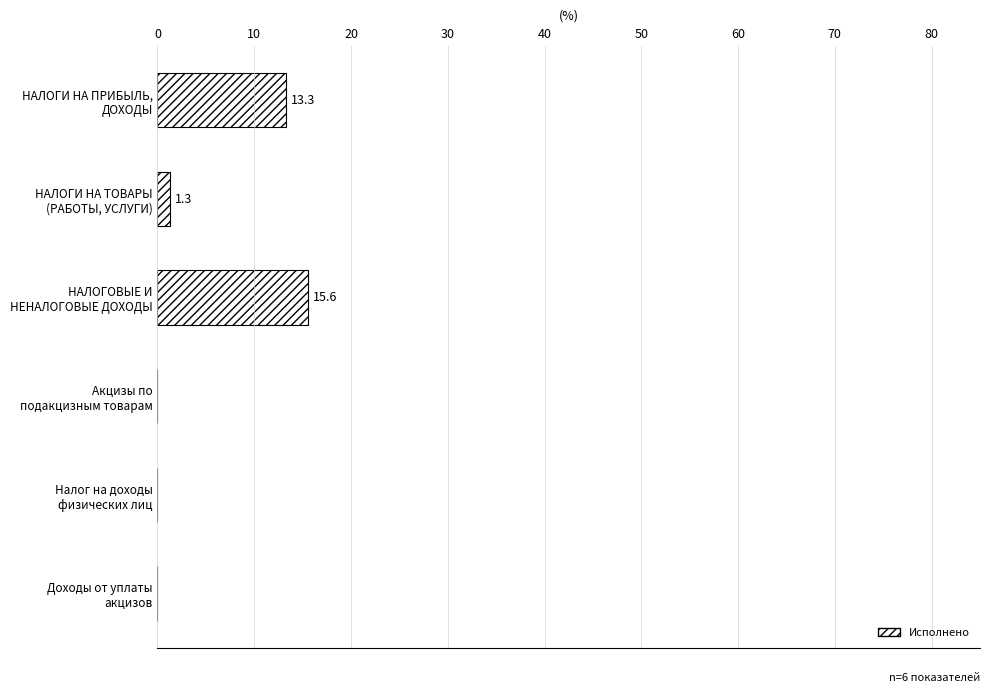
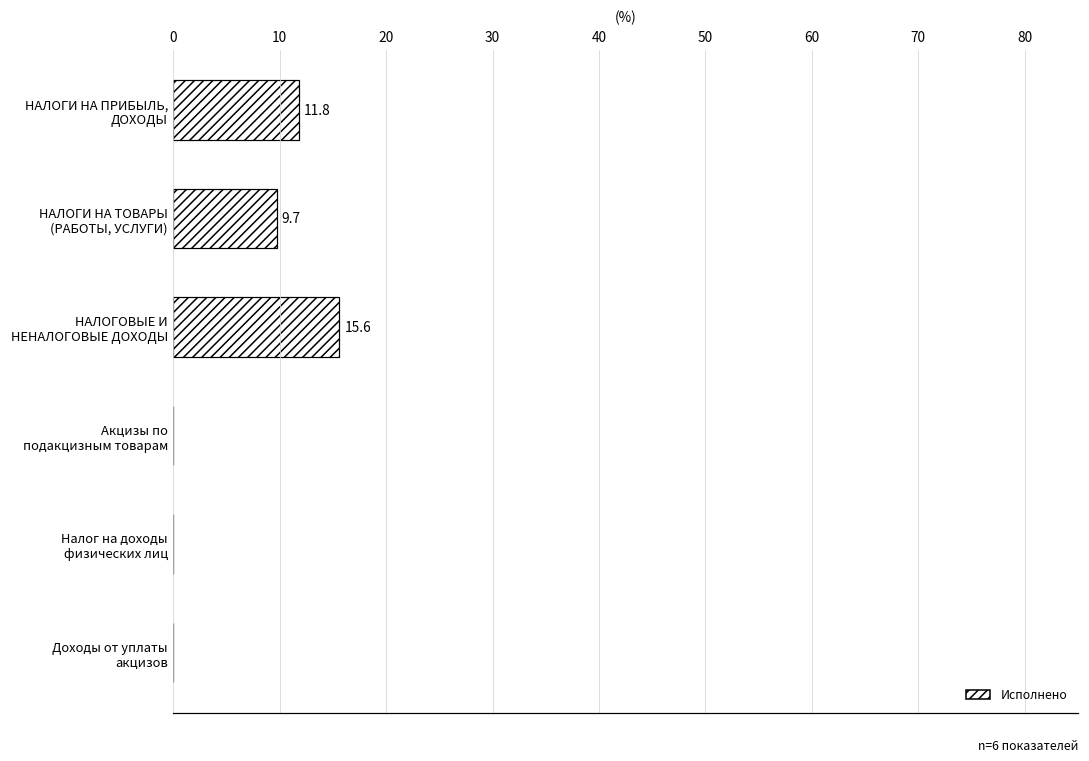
  {
-   "НАЛОГИ НА ПРИБЫЛЬ, ДОХОДЫ": 13.3,
-   "НАЛОГИ НА ТОВАРЫ (РАБОТЫ, УСЛУГИ)": 1.3,
+   "НАЛОГИ НА ПРИБЫЛЬ, ДОХОДЫ": 11.8,
+   "НАЛОГИ НА ТОВАРЫ (РАБОТЫ, УСЛУГИ)": 9.7,
    "НАЛОГОВЫЕ И НЕНАЛОГОВЫЕ ДОХОДЫ": 15.6
  }
